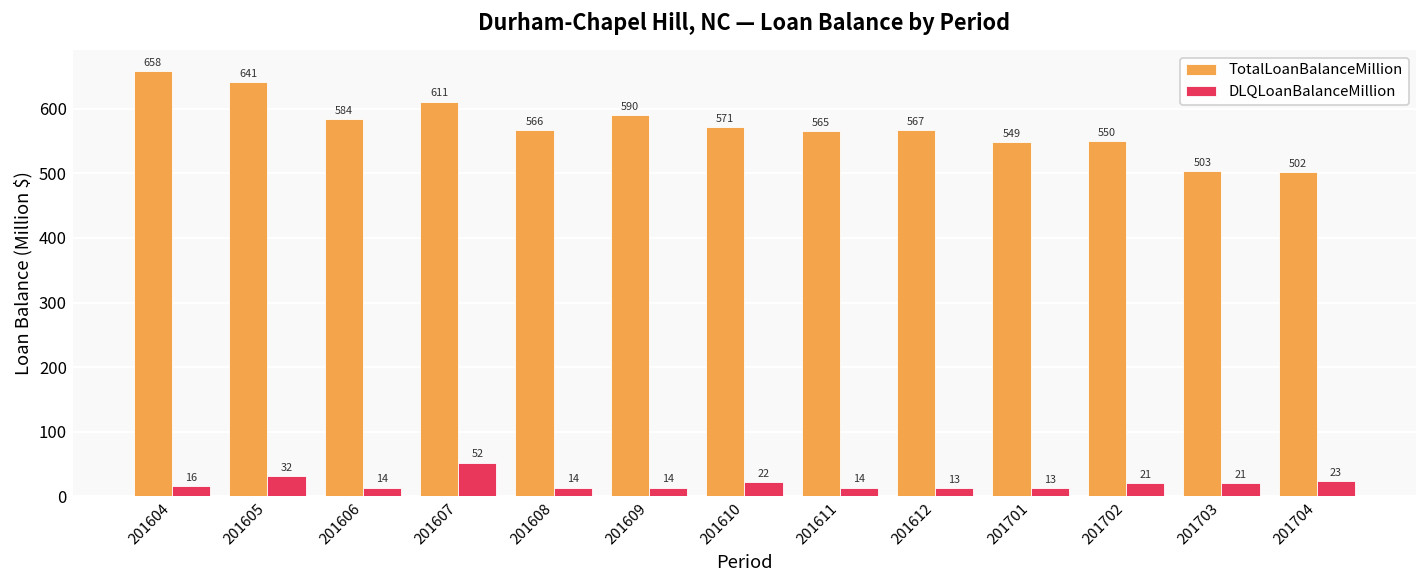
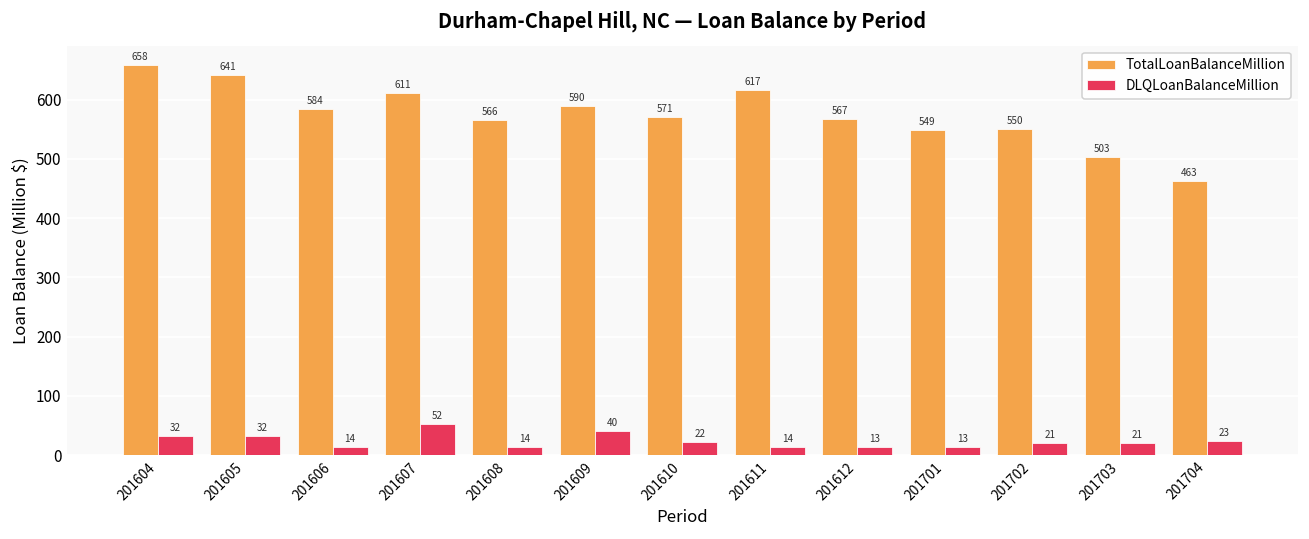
  {
    "TotalLoanBalanceMillion": {
      "201604": 658,
      "201605": 641,
      "201606": 584,
      "201607": 611,
      "201608": 566,
      "201609": 590,
      "201610": 571,
-     "201611": 565,
+     "201611": 617,
      "201612": 567,
      "201701": 549,
      "201702": 550,
      "201703": 503,
-     "201704": 502
+     "201704": 463
    },
    "DLQLoanBalanceMillion": {
-     "201604": 16,
+     "201604": 32,
      "201605": 32,
      "201606": 14,
      "201607": 52,
      "201608": 14,
-     "201609": 14,
+     "201609": 40,
      "201610": 22,
      "201611": 14,
      "201612": 13,
      "201701": 13,
      "201702": 21,
      "201703": 21,
      "201704": 23
    }
  }
